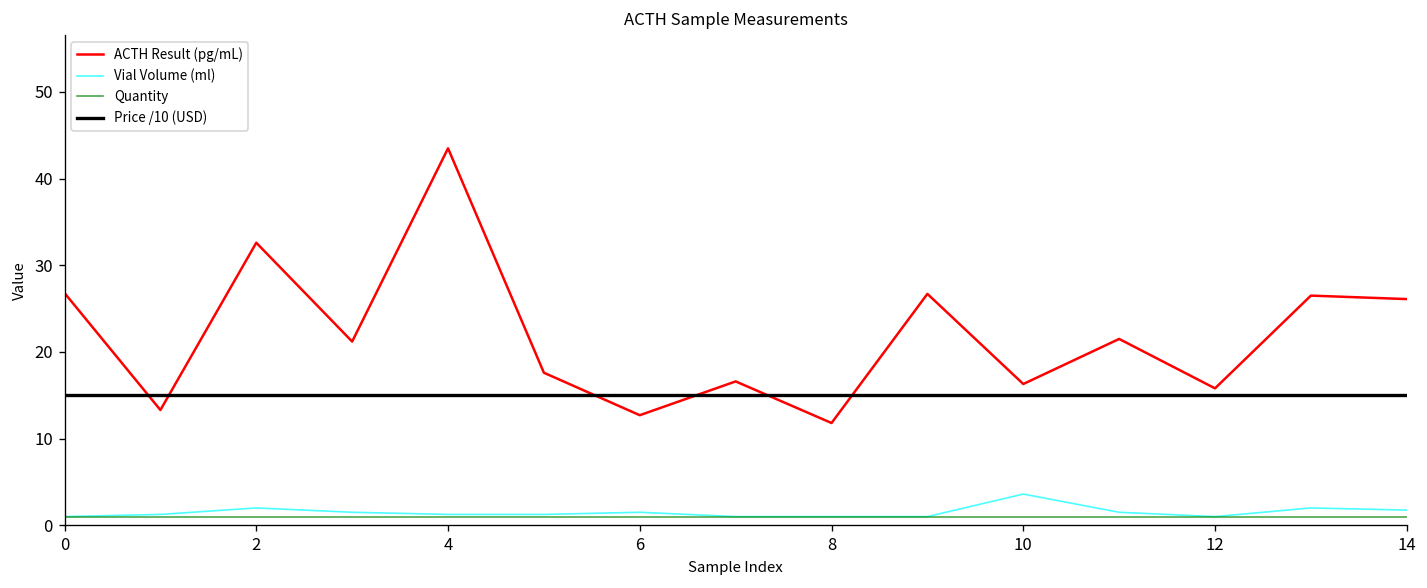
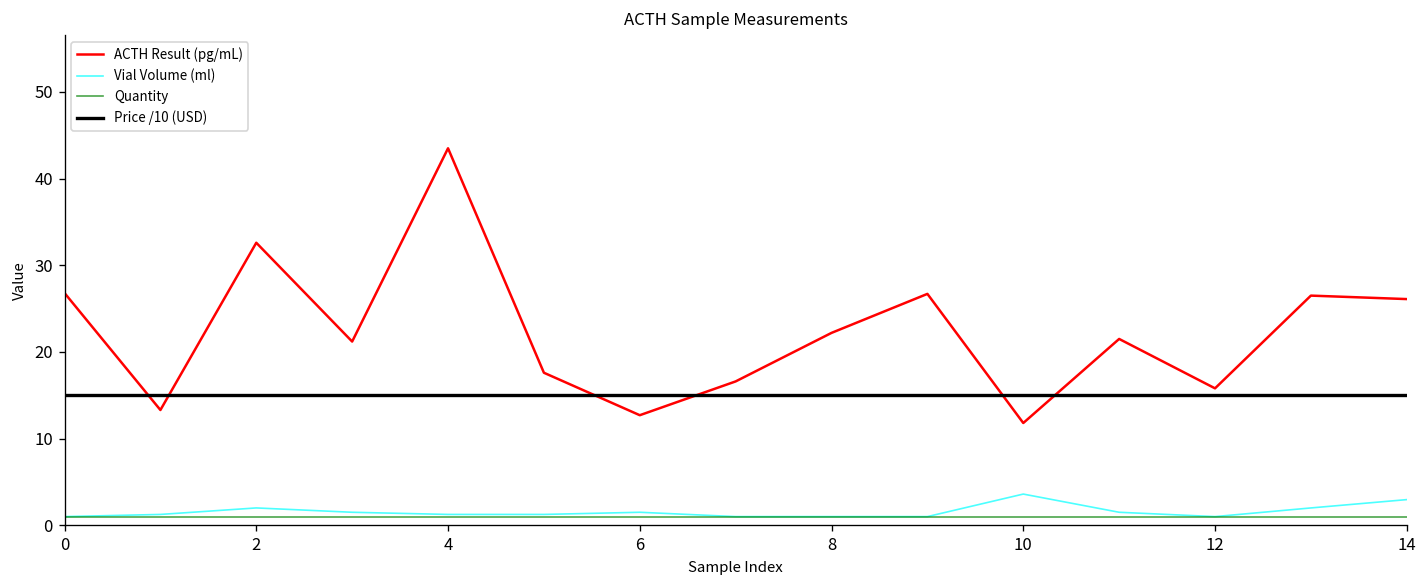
  {
    "ACTH Result (pg/mL)": {
      "0": 27,
      "2": 33,
      "4": 44,
      "6": 13,
-     "8": 12,
-     "10": 16,
+     "8": 22,
+     "10": 12,
      "12": 16,
      "14": 26
    },
    "Vial Volume (ml)": {
      "2": 2,
      "6": 2,
      "10": 4,
-     "14": 2
+     "14": 3
    },
    "Quantity": {
      "2": 1,
      "6": 1,
      "10": 1,
      "14": 1
    },
    "Price /10 (USD)": {
      "0": 15,
      "2": 15,
      "4": 15,
      "6": 15,
      "8": 15,
      "10": 15,
      "12": 15,
      "14": 15
    }
  }
